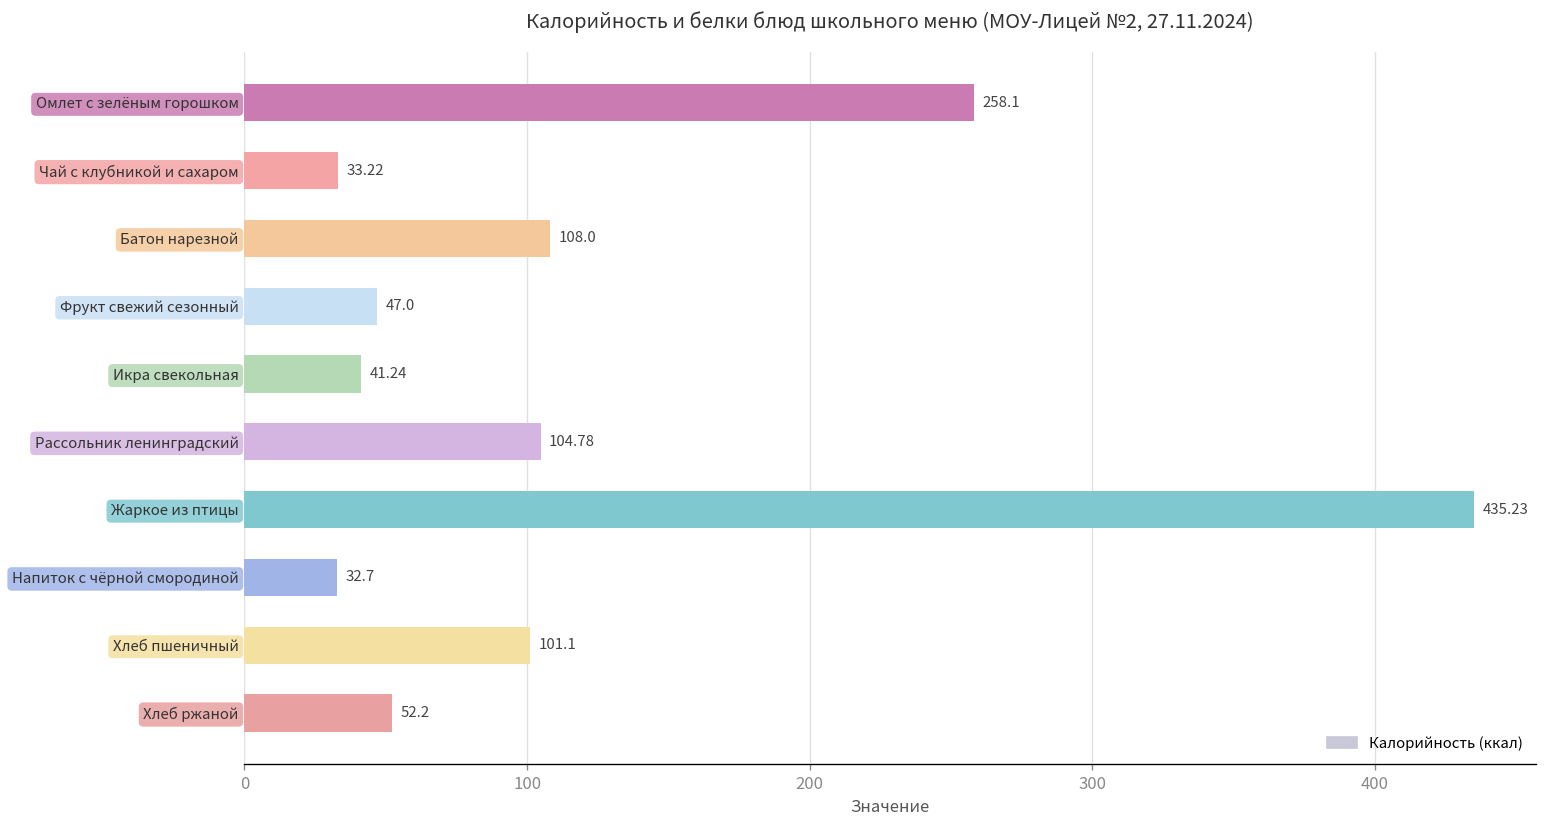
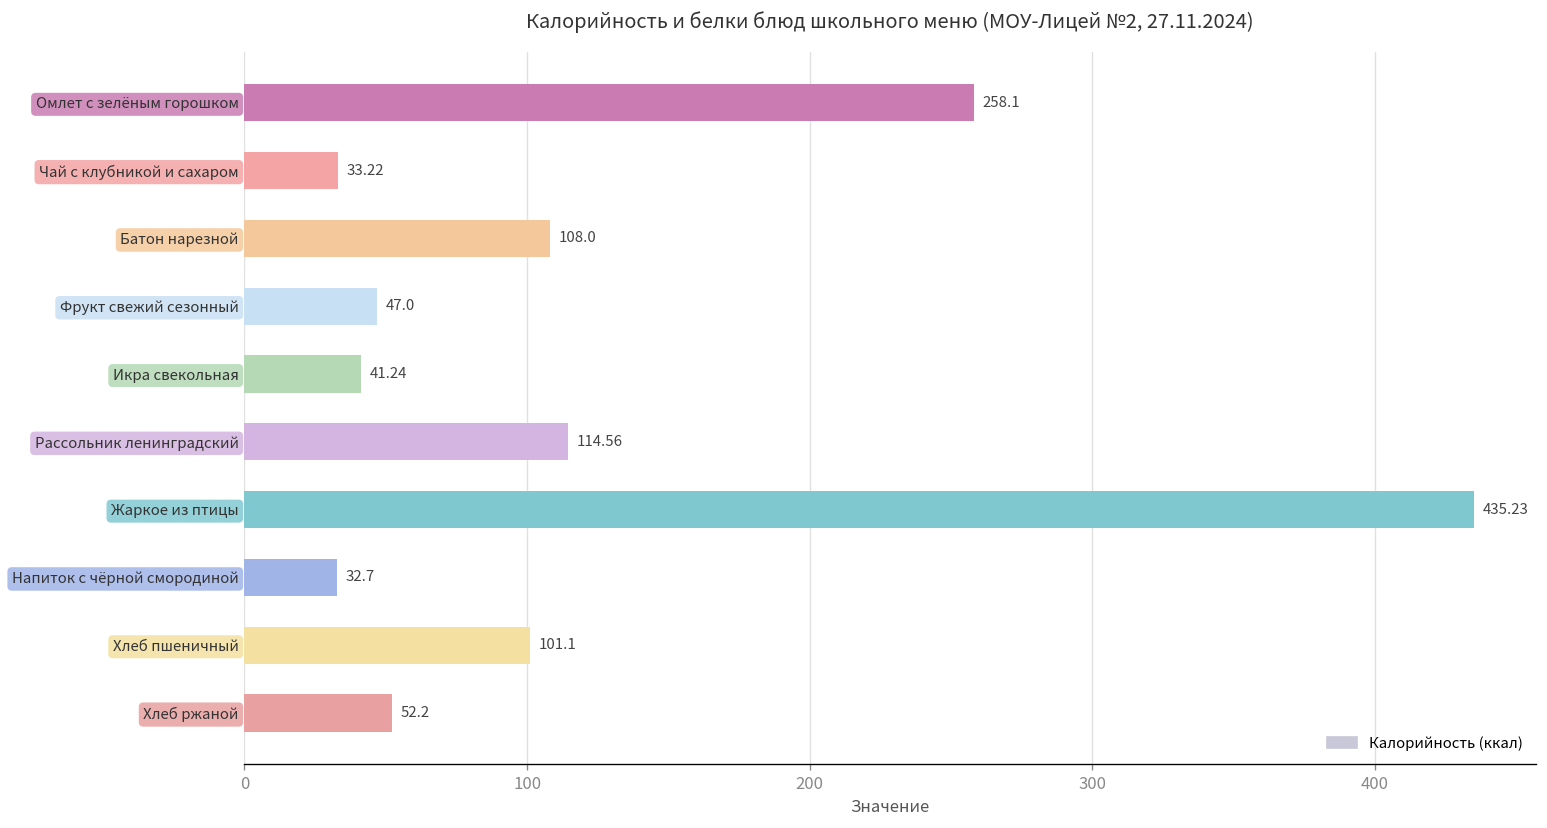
  {
    "Омлет с зелёным горошком": 258.1,
    "Чай с клубникой и сахаром": 33.22,
    "Батон нарезной": 108.0,
    "Фрукт свежий сезонный": 47.0,
    "Икра свекольная": 41.24,
-   "Рассольник ленинградский": 104.78,
+   "Рассольник ленинградский": 114.56,
    "Жаркое из птицы": 435.23,
    "Напиток с чёрной смородиной": 32.7,
    "Хлеб пшеничный": 101.1,
    "Хлеб ржаной": 52.2
  }
